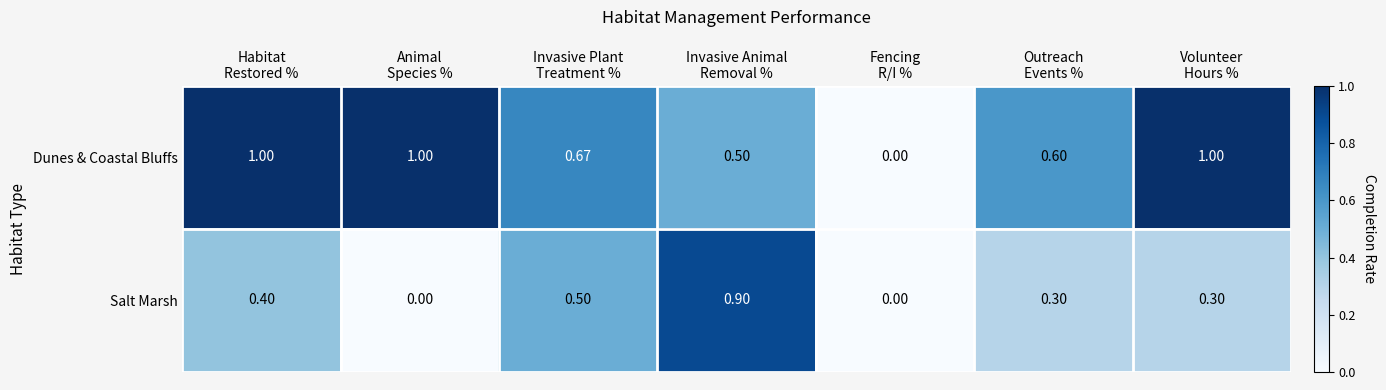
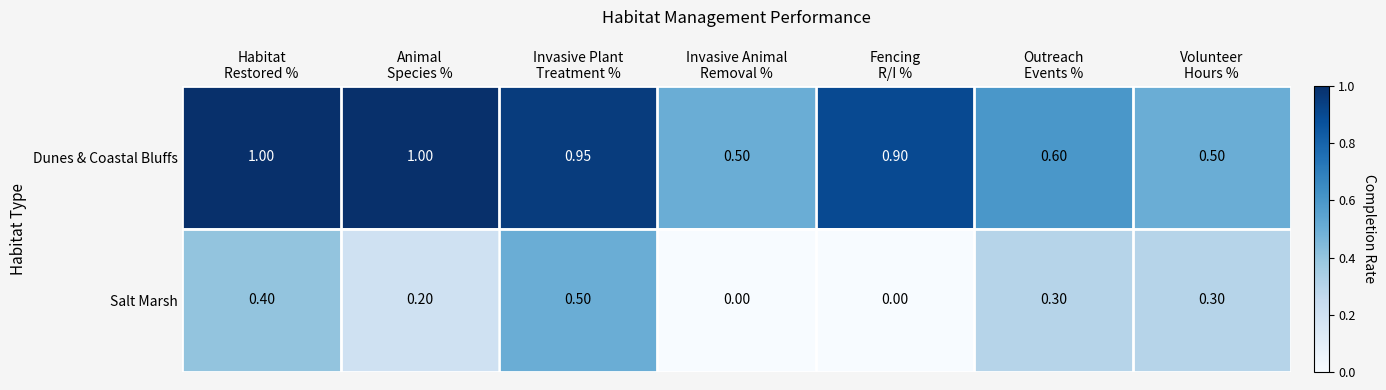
  {
    "Dunes & Coastal Bluffs": {
      "Habitat Restored %": 1.00,
      "Animal Species %": 1.00,
-     "Invasive Plant Treatment %": 0.67,
+     "Invasive Plant Treatment %": 0.95,
      "Invasive Animal Removal %": 0.50,
-     "Fencing R/I %": 0.00,
+     "Fencing R/I %": 0.90,
      "Outreach Events %": 0.60,
-     "Volunteer Hours %": 1.00
+     "Volunteer Hours %": 0.50
    },
    "Salt Marsh": {
      "Habitat Restored %": 0.40,
-     "Animal Species %": 0.00,
+     "Animal Species %": 0.20,
      "Invasive Plant Treatment %": 0.50,
-     "Invasive Animal Removal %": 0.90,
+     "Invasive Animal Removal %": 0.00,
      "Fencing R/I %": 0.00,
      "Outreach Events %": 0.30,
      "Volunteer Hours %": 0.30
    }
  }
